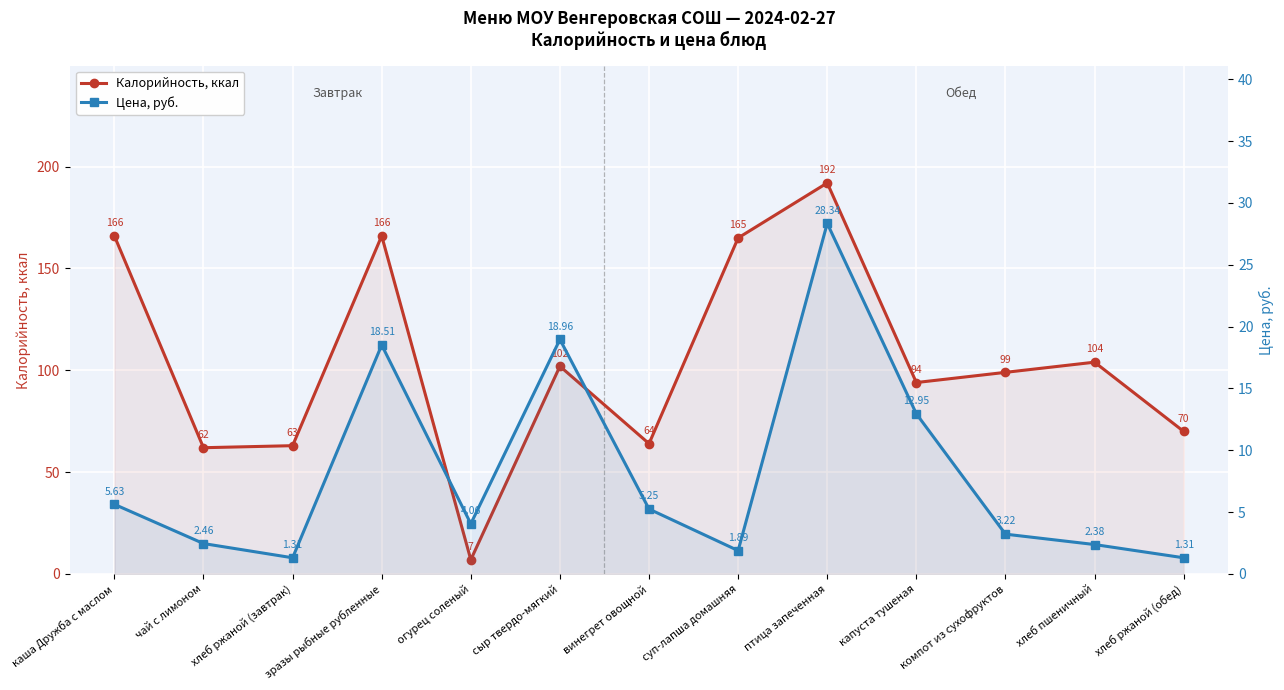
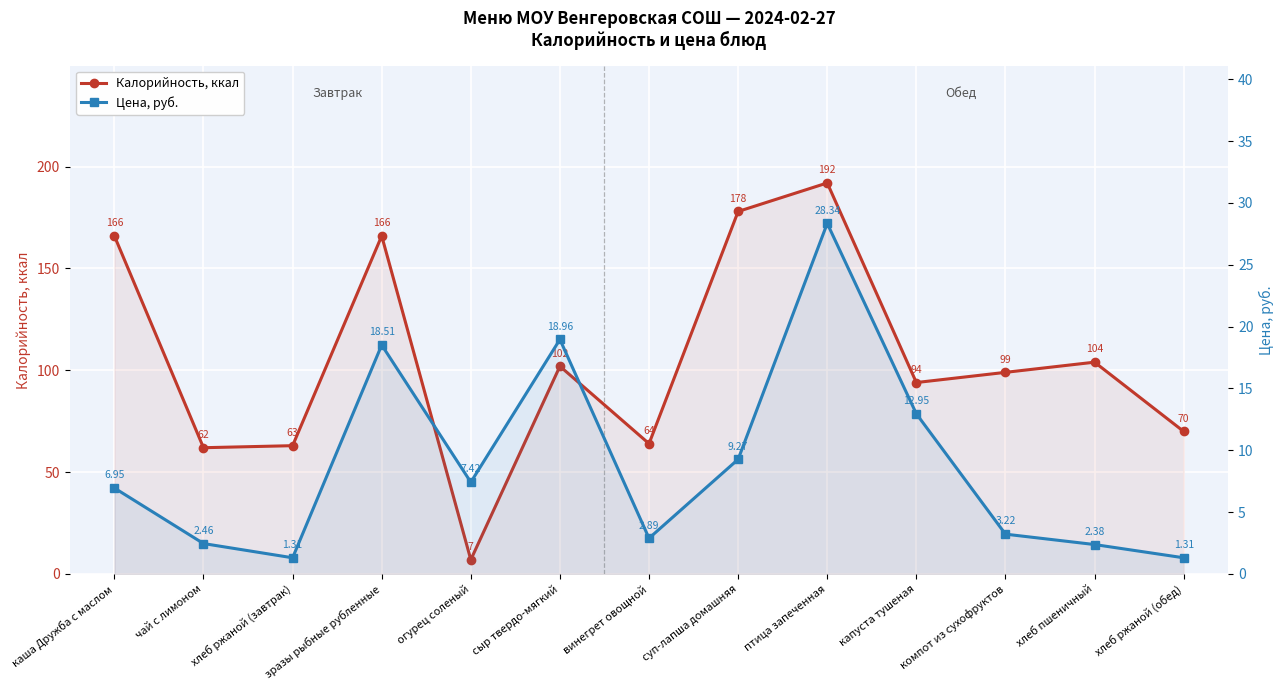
  {
    "Калорийность, ккал": {
      "каша Дружба с маслом": 166,
      "чай с лимоном": 62,
      "хлеб ржаной (завтрак)": 63,
      "зразы рыбные рубленные": 166,
      "огурец соленый": 7,
      "сыр твердо-мягкий": 102,
      "винегрет овощной": 64,
-     "суп-лапша домашняя": 165,
+     "суп-лапша домашняя": 178,
      "птица запеченная": 192,
      "капуста тушеная": 94,
      "компот из сухофруктов": 99,
      "хлеб пшеничный": 104,
      "хлеб ржаной (обед)": 70
    },
    "Цена, руб.": {
-     "каша Дружба с маслом": 5.63,
+     "каша Дружба с маслом": 6.95,
      "чай с лимоном": 2.46,
      "хлеб ржаной (завтрак)": 1.31,
      "зразы рыбные рубленные": 18.51,
-     "огурец соленый": 4.06,
+     "огурец соленый": 7.42,
      "сыр твердо-мягкий": 18.96,
-     "винегрет овощной": 5.25,
-     "суп-лапша домашняя": 1.89,
+     "винегрет овощной": 2.89,
+     "суп-лапша домашняя": 9.27,
      "птица запеченная": 28.34,
      "капуста тушеная": 12.95,
      "компот из сухофруктов": 3.22,
      "хлеб пшеничный": 2.38,
      "хлеб ржаной (обед)": 1.31
    }
  }
